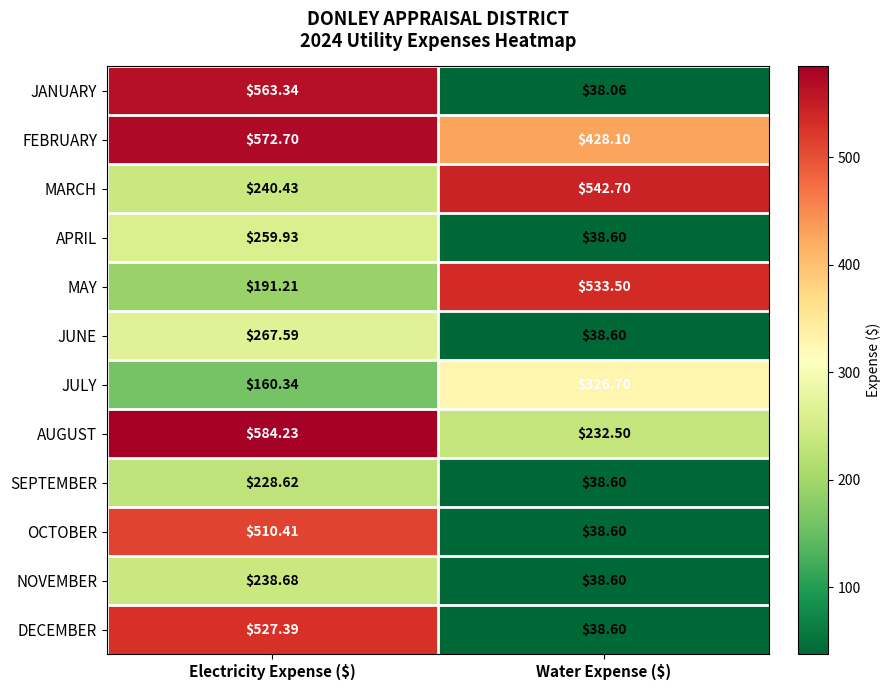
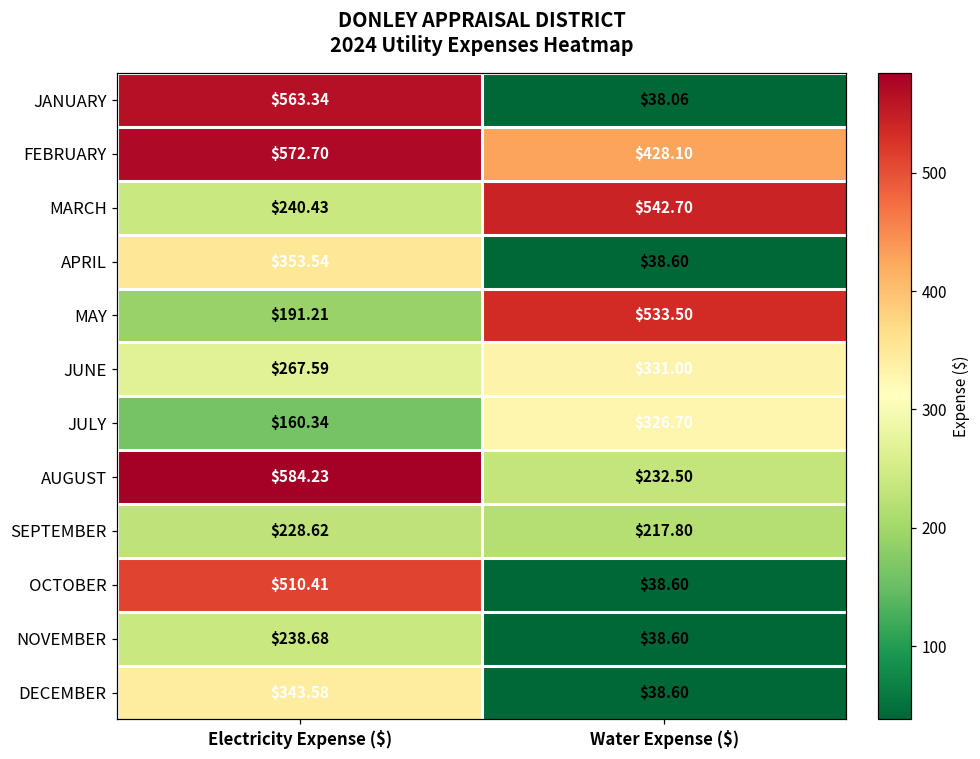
  {
    "JANUARY": {
      "Electricity Expense ($)": "$563.34",
      "Water Expense ($)": "$38.06"
    },
    "FEBRUARY": {
      "Electricity Expense ($)": "$572.70",
      "Water Expense ($)": "$428.10"
    },
    "MARCH": {
      "Electricity Expense ($)": "$240.43",
      "Water Expense ($)": "$542.70"
    },
    "APRIL": {
-     "Electricity Expense ($)": "$259.93",
+     "Electricity Expense ($)": "$353.54",
      "Water Expense ($)": "$38.60"
    },
    "MAY": {
      "Electricity Expense ($)": "$191.21",
      "Water Expense ($)": "$533.50"
    },
    "JUNE": {
      "Electricity Expense ($)": "$267.59",
-     "Water Expense ($)": "$38.60"
+     "Water Expense ($)": "$331.00"
    },
    "JULY": {
      "Electricity Expense ($)": "$160.34",
      "Water Expense ($)": "$326.70"
    },
    "AUGUST": {
      "Electricity Expense ($)": "$584.23",
      "Water Expense ($)": "$232.50"
    },
    "SEPTEMBER": {
      "Electricity Expense ($)": "$228.62",
-     "Water Expense ($)": "$38.60"
+     "Water Expense ($)": "$217.80"
    },
    "OCTOBER": {
      "Electricity Expense ($)": "$510.41",
      "Water Expense ($)": "$38.60"
    },
    "NOVEMBER": {
      "Electricity Expense ($)": "$238.68",
      "Water Expense ($)": "$38.60"
    },
    "DECEMBER": {
-     "Electricity Expense ($)": "$527.39",
+     "Electricity Expense ($)": "$343.58",
      "Water Expense ($)": "$38.60"
    }
  }
